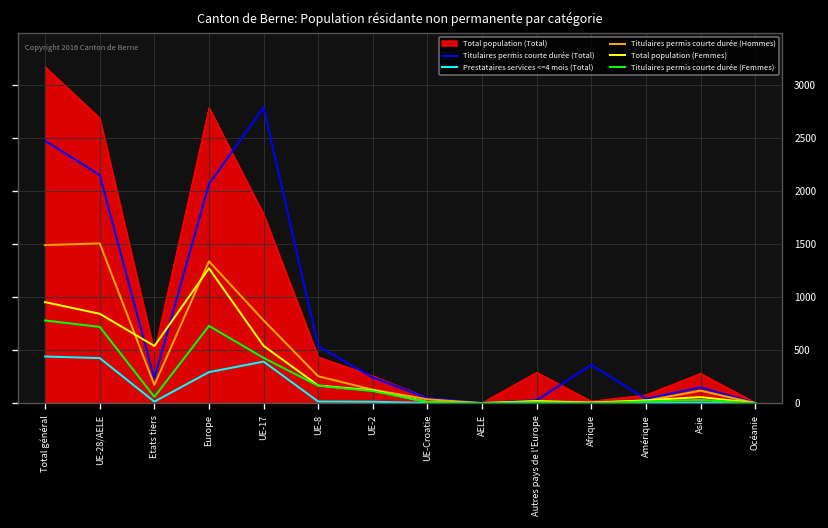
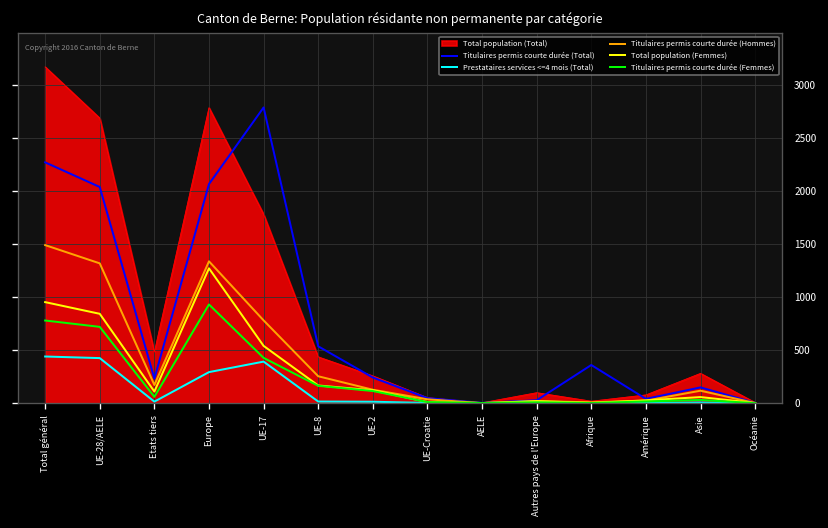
  {
    "Total population (Total)": {
      "UE-28/AELE": 2700,
      "Etats tiers": 500,
      "Europe": 2800,
      "UE-17": 1800,
      "UE-8": 400,
-     "Autres pays de l'Europe": 300,
+     "Autres pays de l'Europe": 100,
      "Amérique": 100,
      "Asie": 300
    },
    "Titulaires permis courte durée (Total)": {
-     "Total général": 2500,
-     "UE-28/AELE": 2100,
+     "Total général": 2300,
+     "UE-28/AELE": 2000,
      "Etats tiers": 200,
      "Europe": 2100,
      "UE-17": 2800,
      "UE-8": 500,
      "Afrique": 400,
      "Asie": 100
    },
    "Prestataires services <=4 mois (Total)": {
      "Total général": 400,
      "UE-28/AELE": 400,
      "Etats tiers": 0,
      "Europe": 300,
      "UE-17": 400,
      "UE-8": 0,
      "UE-2": 0
    },
    "Titulaires permis courte durée (Hommes)": {
      "Total général": 1500,
-     "UE-28/AELE": 1500,
+     "UE-28/AELE": 1300,
      "Etats tiers": 200,
      "Europe": 1300,
      "UE-17": 800,
      "UE-8": 300,
      "Asie": 100
    },
    "Total population (Femmes)": {
      "Total général": 1000,
      "UE-28/AELE": 800,
-     "Etats tiers": 500,
+     "Etats tiers": 100,
      "Europe": 1300,
      "UE-17": 500
    },
    "Titulaires permis courte durée (Femmes)": {
      "Total général": 800,
      "UE-28/AELE": 700,
      "Etats tiers": 100,
-     "Europe": 700,
+     "Europe": 900,
      "UE-17": 400
    }
  }
